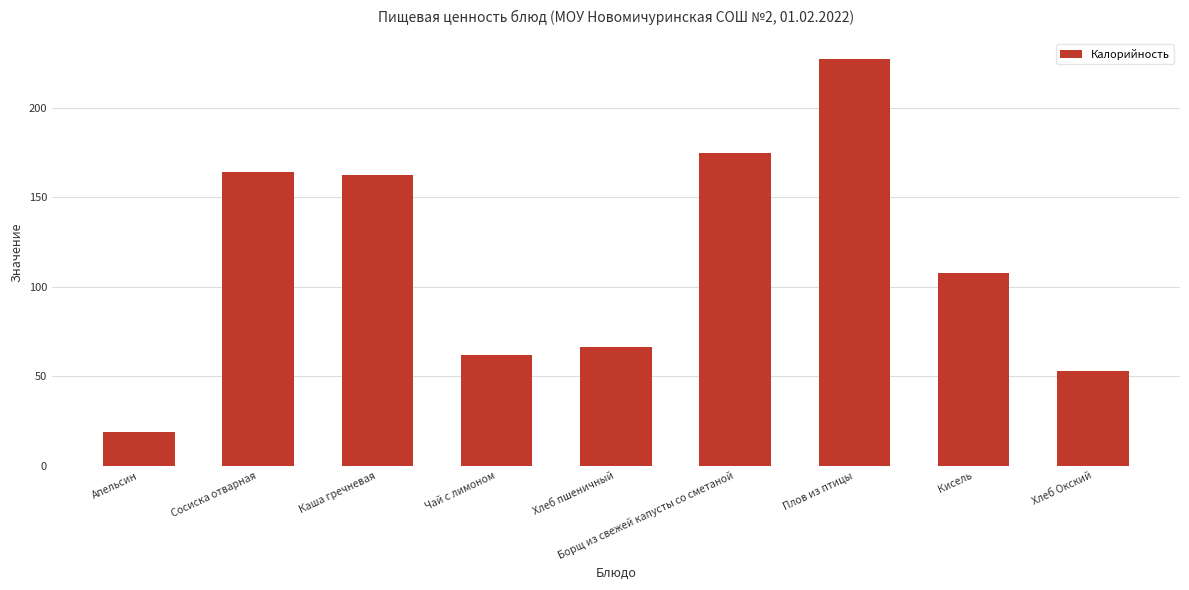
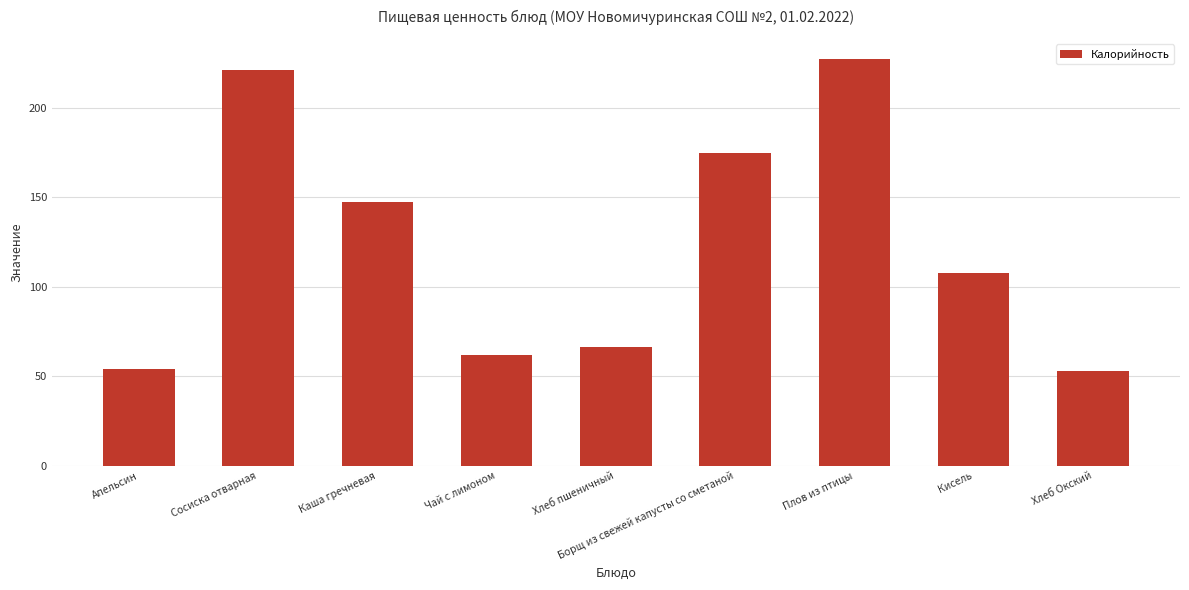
  {
-   "Апельсин": 19,
-   "Сосиска отварная": 164,
-   "Каша гречневая": 163,
+   "Апельсин": 54,
+   "Сосиска отварная": 221,
+   "Каша гречневая": 147,
    "Чай с лимоном": 62,
    "Хлеб пшеничный": 66,
    "Борщ из свежей капусты со сметаной": 175,
    "Плов из птицы": 227,
    "Кисель": 108,
    "Хлеб Окский": 53
  }
